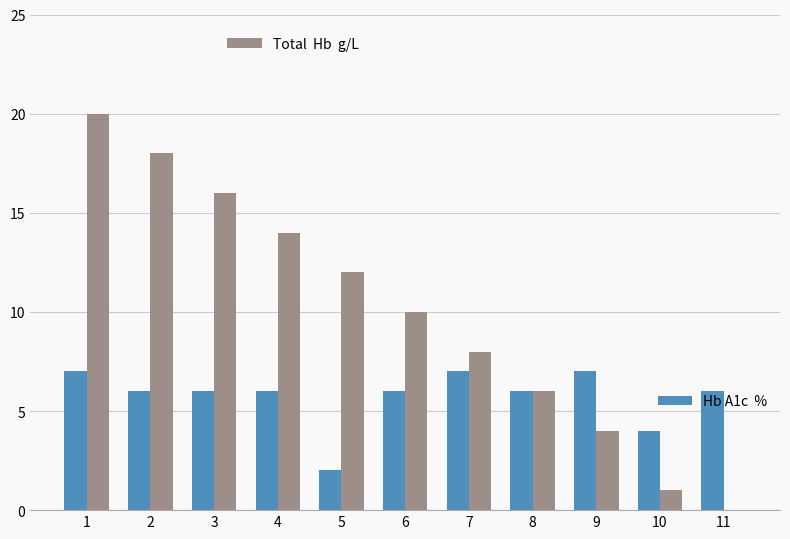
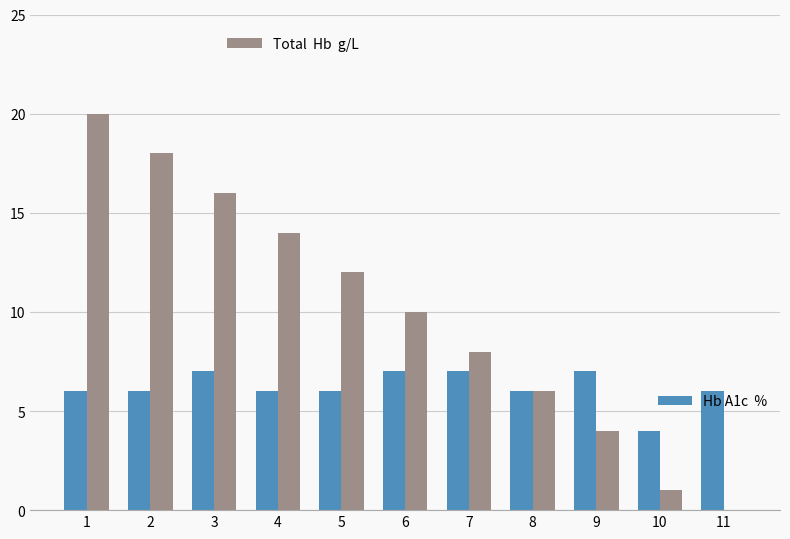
  {
    "Hb A1c %": {
-     "1": 7,
+     "1": 6,
      "2": 6,
-     "3": 6,
+     "3": 7,
      "4": 6,
-     "5": 2,
-     "6": 6,
+     "5": 6,
+     "6": 7,
      "7": 7,
      "8": 6,
      "9": 7,
      "10": 4,
      "11": 6
    }
  }
